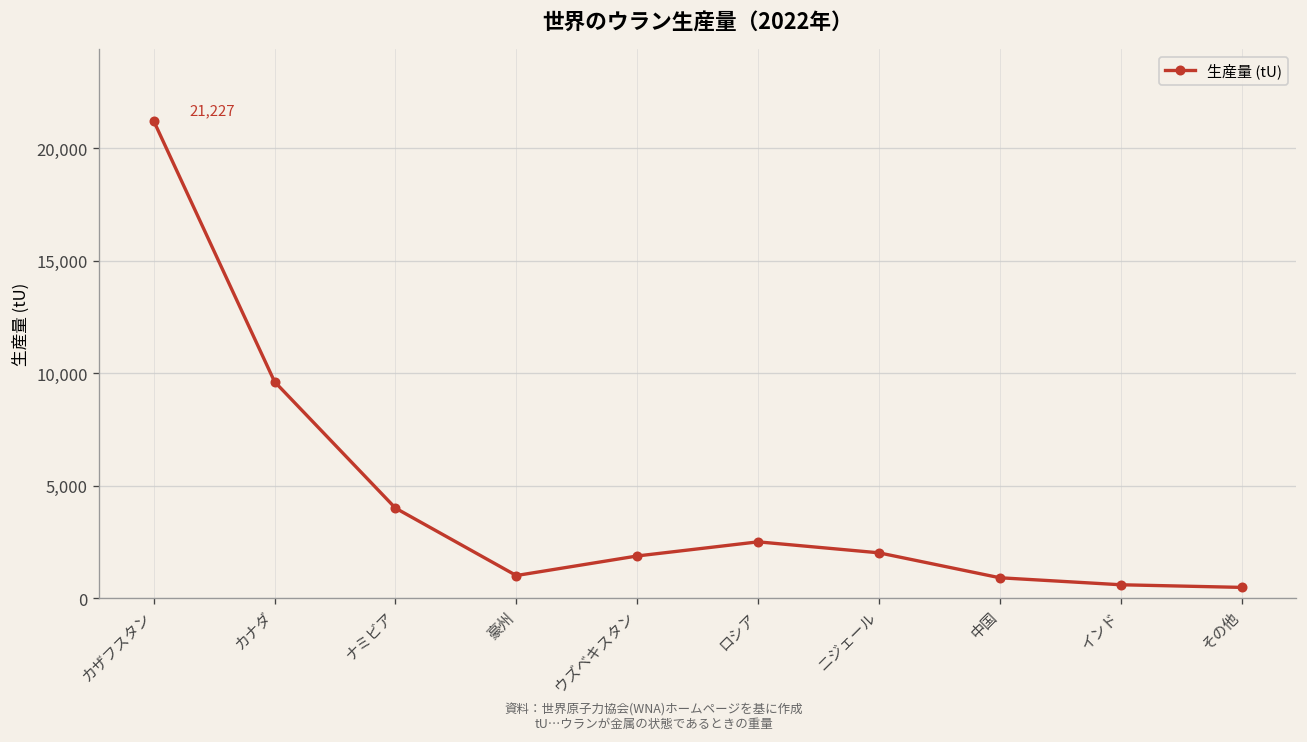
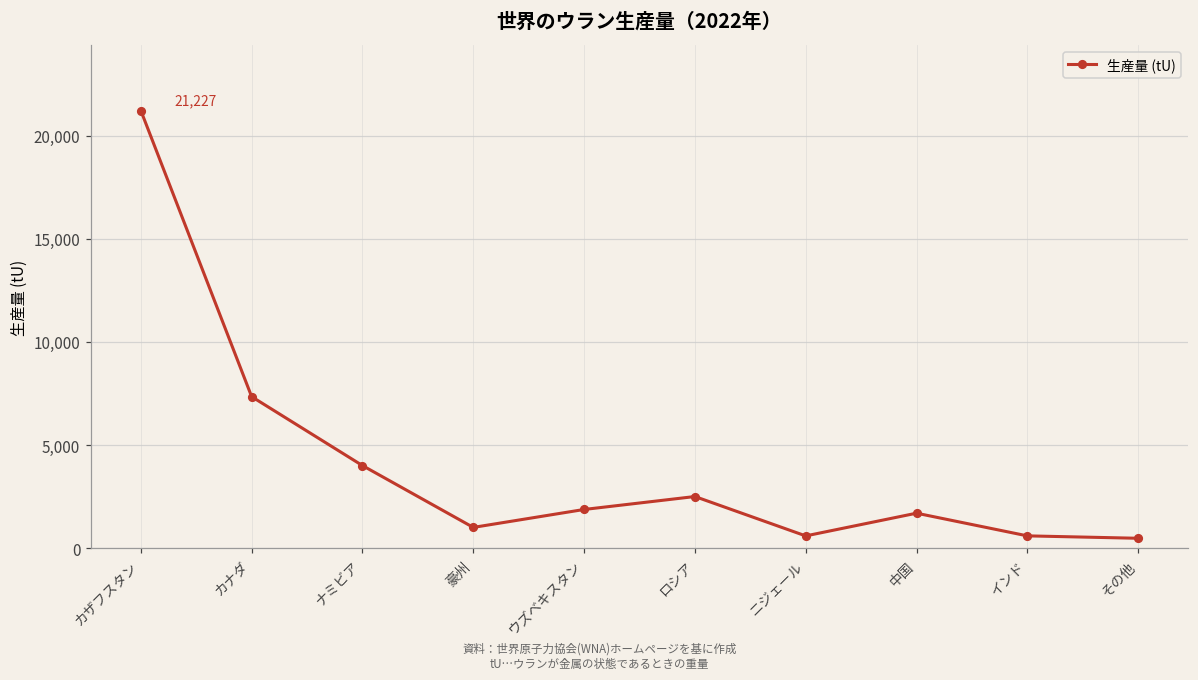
  {
    "カザフスタン": "21,200",
-   "カナダ": "9,600",
+   "カナダ": "7,400",
    "ナミビア": "4,000",
    "豪州": "1,000",
    "ウズベキスタン": "1,900",
    "ロシア": "2,500",
-   "ニジェール": "2,000",
-   "中国": "900",
+   "ニジェール": "600",
+   "中国": "1,700",
    "インド": "600",
    "その他": "500"
  }
